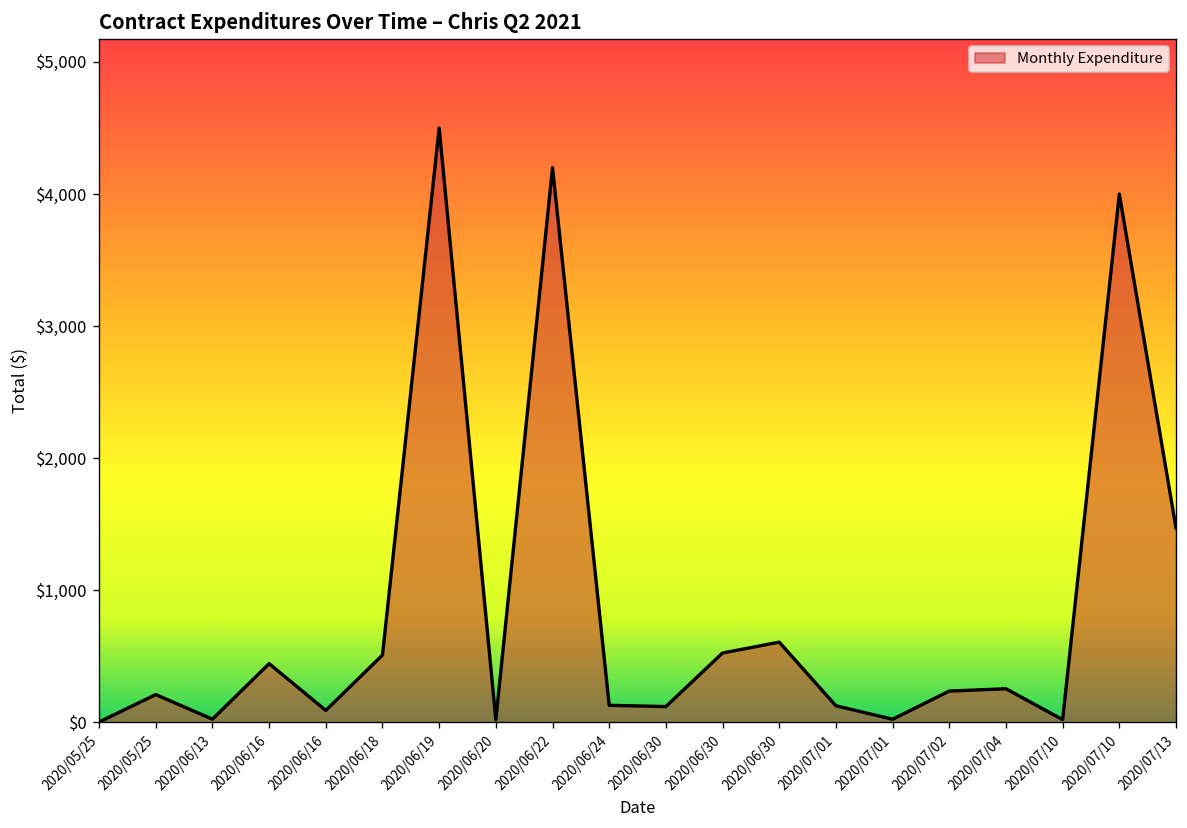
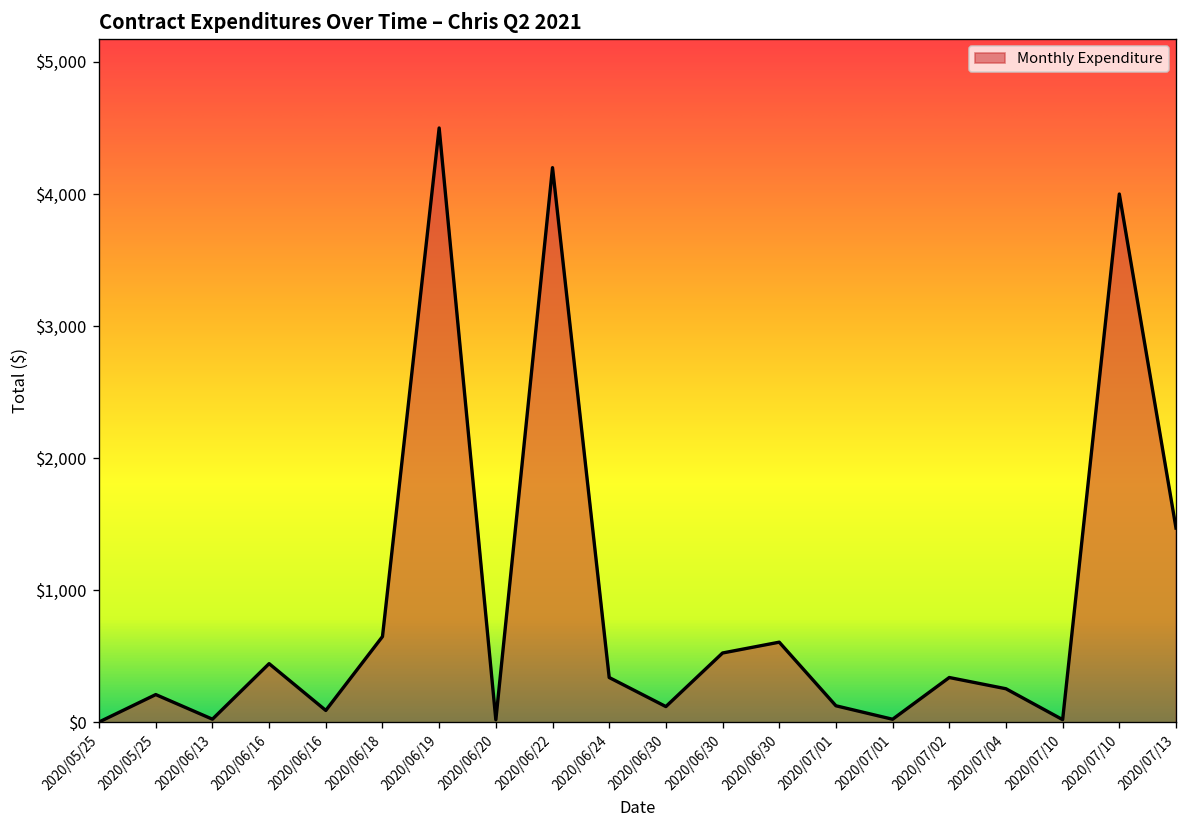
  {
    "2020/06/13": "$20",
-   "2020/06/18": "$510",
+   "2020/06/18": "$650",
    "2020/06/19": "$4,500",
    "2020/06/20": "$20",
    "2020/06/22": "$4,200",
-   "2020/06/24": "$130",
-   "2020/07/02": "$240",
+   "2020/06/24": "$340",
+   "2020/07/02": "$340",
    "2020/07/04": "$250",
    "2020/07/13": "$1,470"
  }
